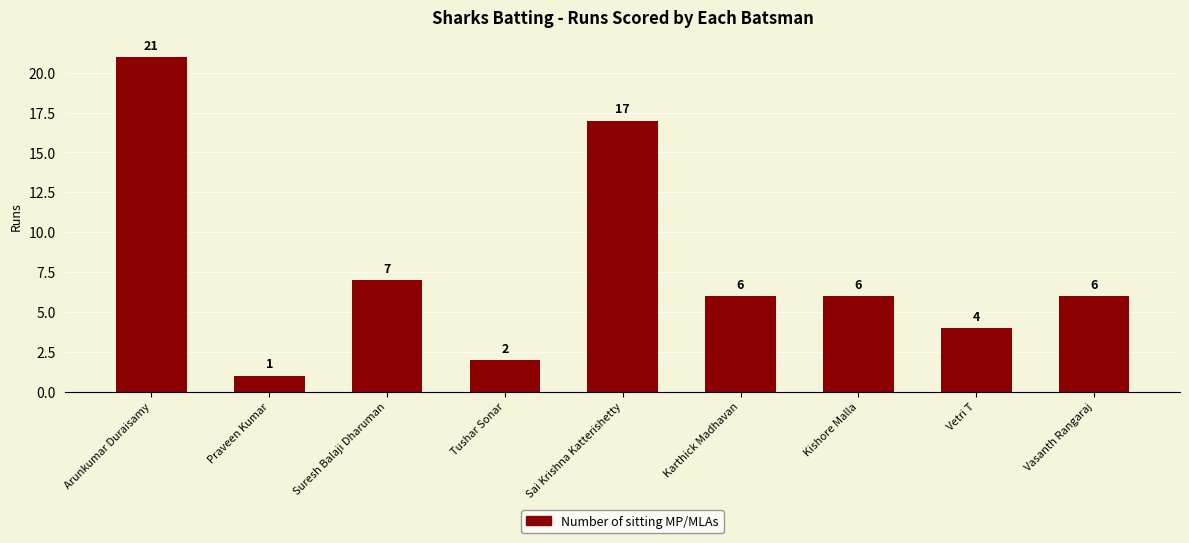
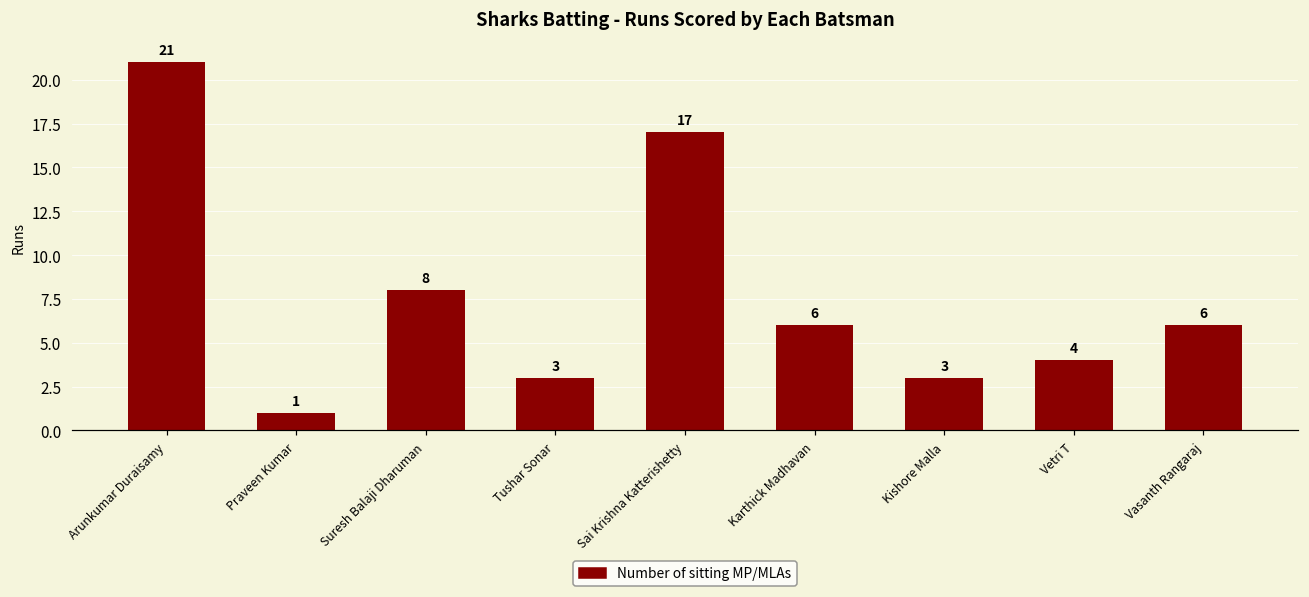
  {
    "Arunkumar Duraisamy": 21,
    "Praveen Kumar": 1,
-   "Suresh Balaji Dharuman": 7,
-   "Tushar Sonar": 2,
+   "Suresh Balaji Dharuman": 8,
+   "Tushar Sonar": 3,
    "Sai Krishna Katterishetty": 17,
    "Karthick Madhavan": 6,
-   "Kishore Malla": 6,
+   "Kishore Malla": 3,
    "Vetri T": 4,
    "Vasanth Rangaraj": 6
  }
